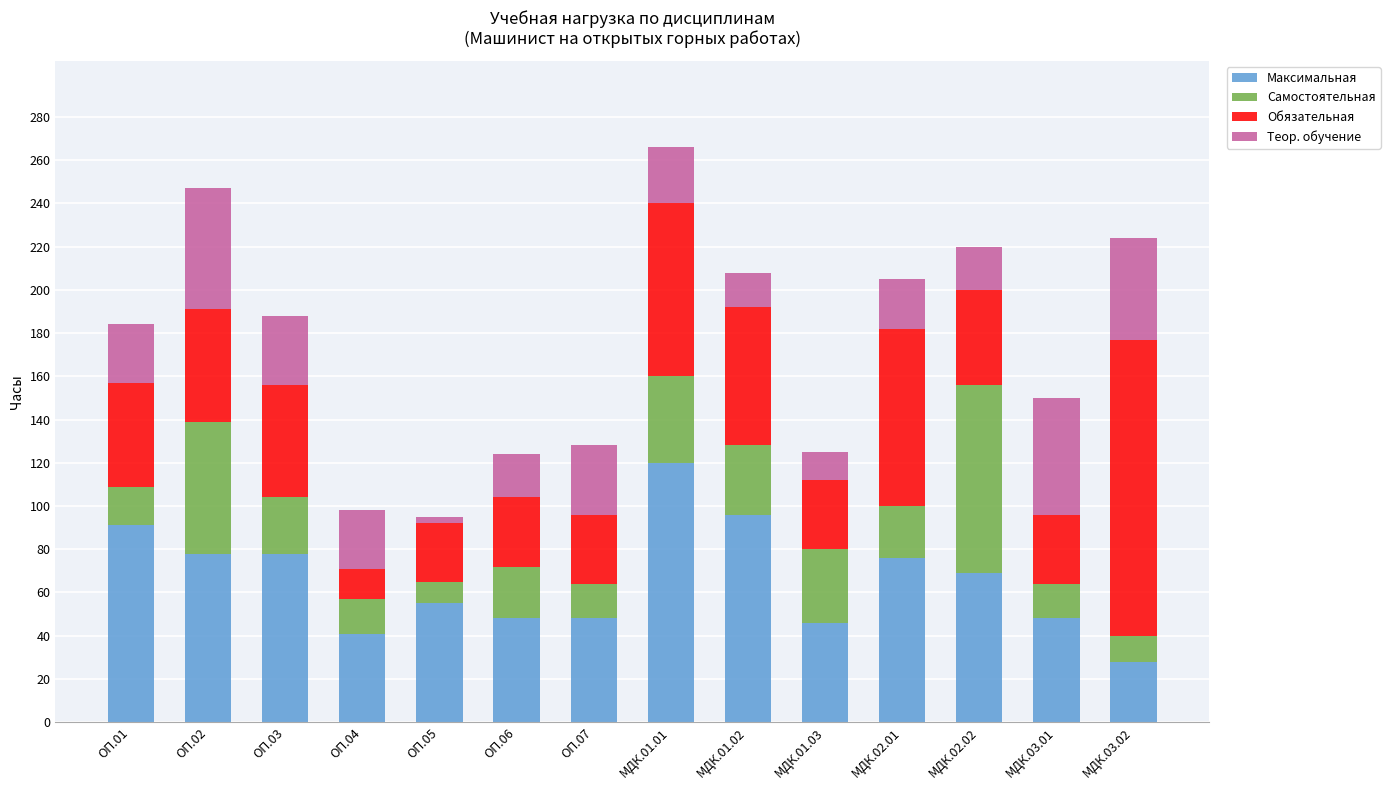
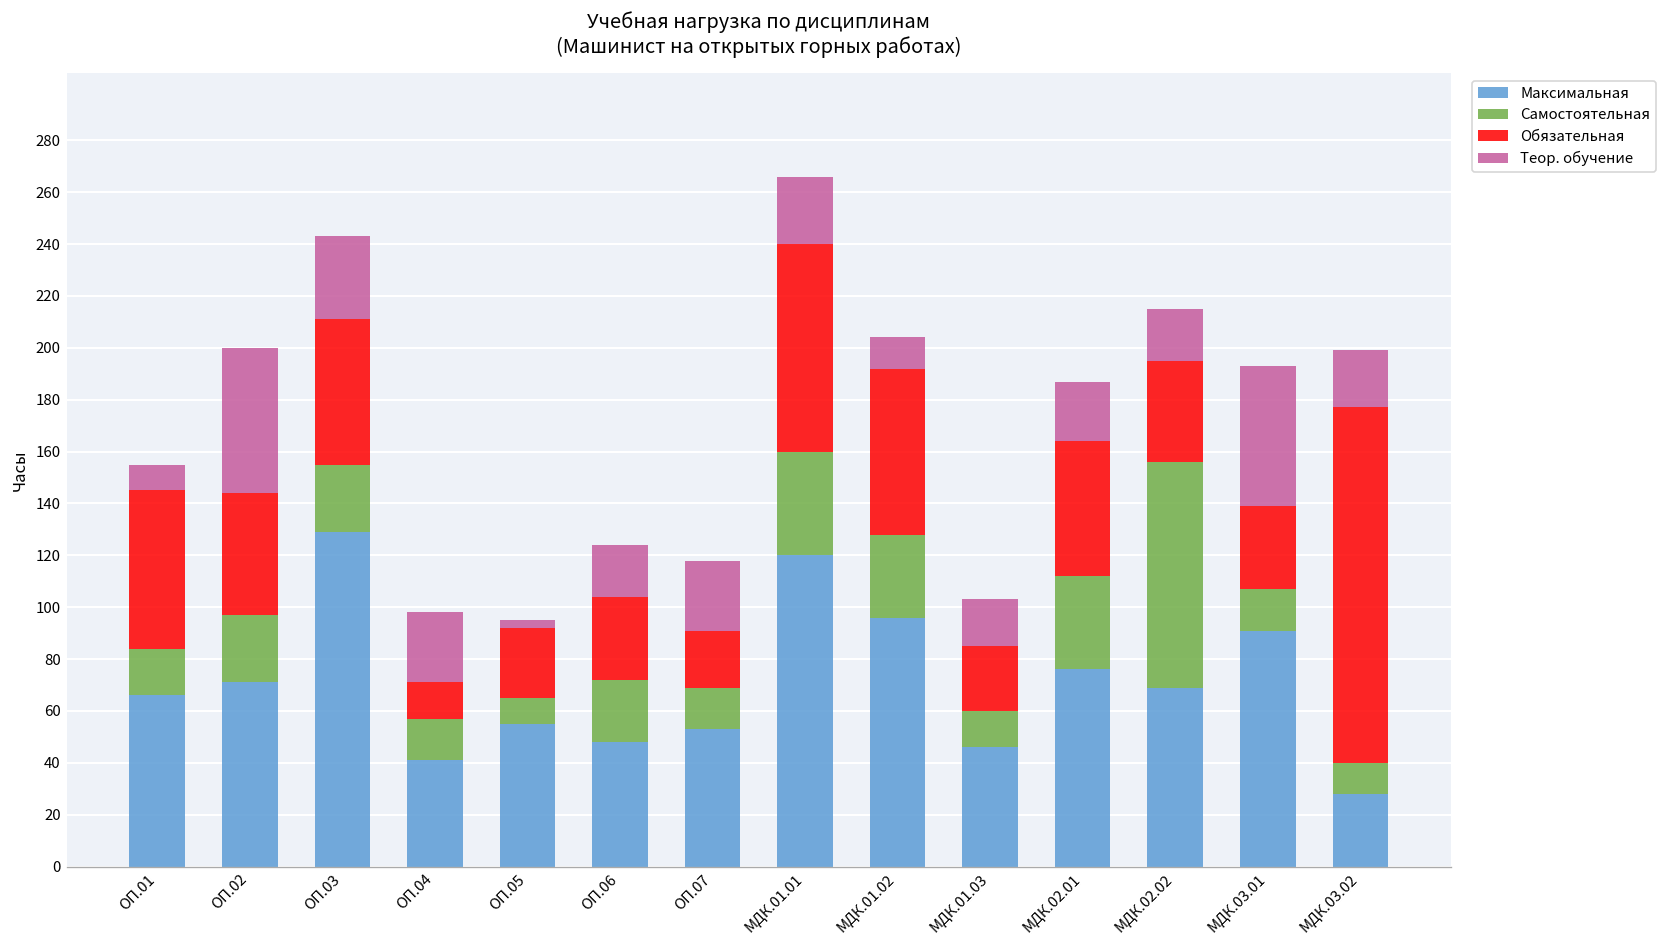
  {
    "Максимальная": {
-     "ОП.01": 91,
-     "ОП.02": 78,
-     "ОП.03": 78,
+     "ОП.01": 66,
+     "ОП.02": 71,
+     "ОП.03": 129,
      "ОП.04": 41,
      "ОП.05": 55,
      "ОП.06": 48,
-     "ОП.07": 48,
+     "ОП.07": 53,
      "МДК.01.01": 120,
      "МДК.01.02": 96,
      "МДК.01.03": 46,
      "МДК.02.01": 76,
      "МДК.02.02": 69,
-     "МДК.03.01": 48,
+     "МДК.03.01": 91,
      "МДК.03.02": 28
    },
    "Самостоятельная": {
      "ОП.01": 18,
-     "ОП.02": 61,
+     "ОП.02": 26,
      "ОП.03": 26,
      "ОП.04": 16,
      "ОП.05": 10,
      "ОП.06": 24,
      "ОП.07": 16,
      "МДК.01.01": 40,
      "МДК.01.02": 32,
-     "МДК.01.03": 34,
-     "МДК.02.01": 24,
+     "МДК.01.03": 14,
+     "МДК.02.01": 36,
      "МДК.02.02": 87,
      "МДК.03.01": 16,
      "МДК.03.02": 12
    },
    "Обязательная": {
-     "ОП.01": 48,
-     "ОП.02": 52,
-     "ОП.03": 52,
+     "ОП.01": 61,
+     "ОП.02": 47,
+     "ОП.03": 56,
      "ОП.04": 14,
      "ОП.05": 27,
      "ОП.06": 32,
-     "ОП.07": 32,
+     "ОП.07": 22,
      "МДК.01.01": 80,
      "МДК.01.02": 64,
-     "МДК.01.03": 32,
-     "МДК.02.01": 82,
-     "МДК.02.02": 44,
+     "МДК.01.03": 25,
+     "МДК.02.01": 52,
+     "МДК.02.02": 39,
      "МДК.03.01": 32,
      "МДК.03.02": 137
    },
    "Теор. обучение": {
-     "ОП.01": 27,
+     "ОП.01": 10,
      "ОП.02": 56,
      "ОП.03": 32,
      "ОП.04": 27,
      "ОП.05": 3,
      "ОП.06": 20,
-     "ОП.07": 32,
+     "ОП.07": 27,
      "МДК.01.01": 26,
-     "МДК.01.02": 16,
-     "МДК.01.03": 13,
+     "МДК.01.02": 12,
+     "МДК.01.03": 18,
      "МДК.02.01": 23,
      "МДК.02.02": 20,
      "МДК.03.01": 54,
-     "МДК.03.02": 47
+     "МДК.03.02": 22
    }
  }
